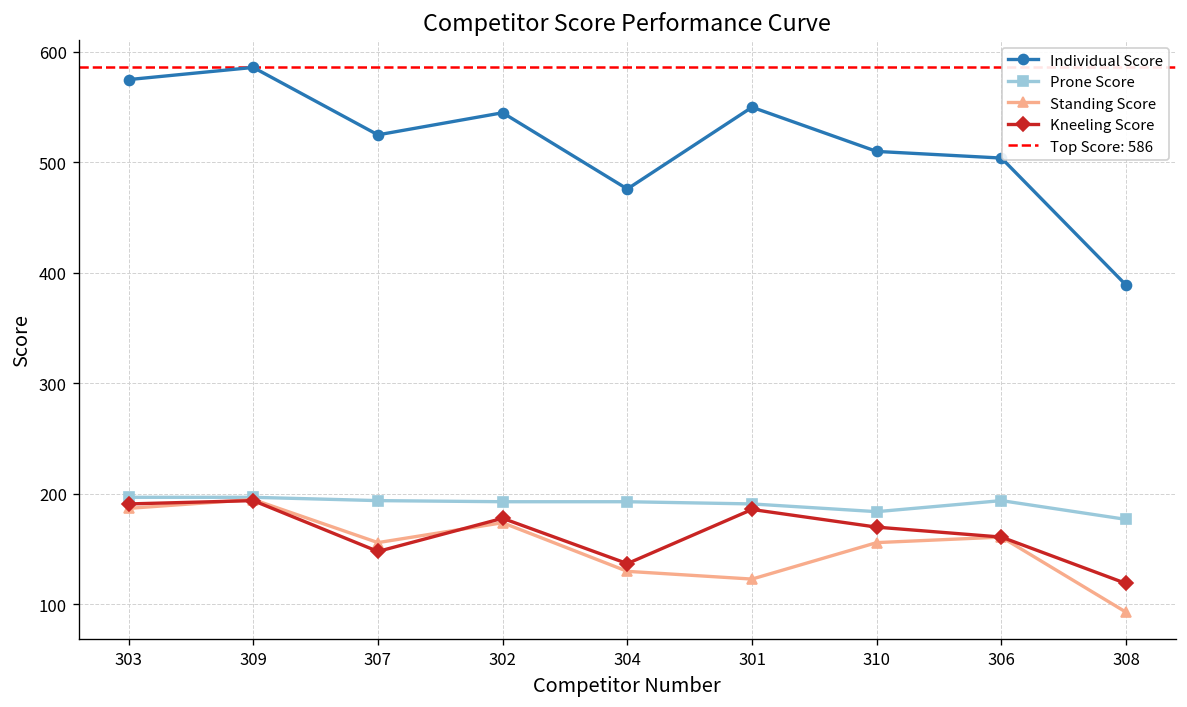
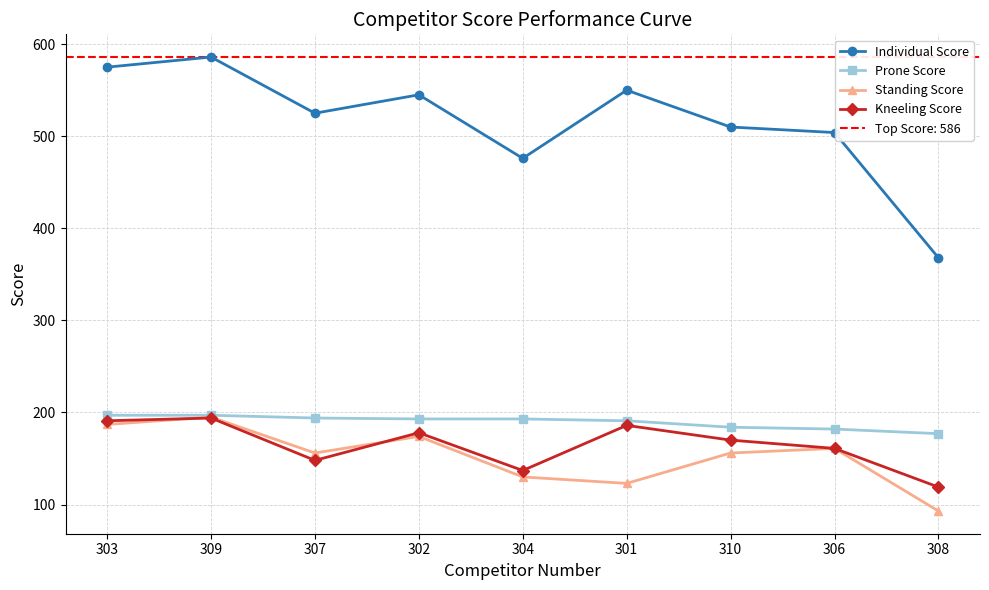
  {
    "Individual Score": {
      "303": 580,
      "309": 590,
      "307": 530,
      "302": 550,
      "304": 480,
      "301": 550,
      "310": 510,
      "306": 500,
-     "308": 390
+     "308": 370
    },
    "Prone Score": {
      "303": 200,
      "307": 190,
      "302": 190,
      "304": 190,
      "301": 190,
      "310": 180,
-     "306": 190,
+     "306": 180,
      "308": 180
    },
    "Standing Score": {
      "303": 190,
      "307": 160,
      "302": 170,
      "304": 130,
      "301": 120,
      "310": 160,
      "308": 90
    },
    "Kneeling Score": {
      "303": 190,
      "307": 150,
      "302": 180,
      "304": 140,
      "301": 190,
      "310": 170,
      "308": 120
    }
  }
